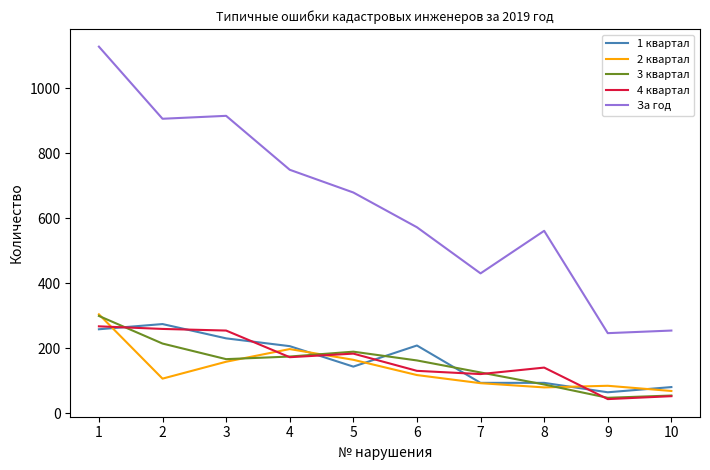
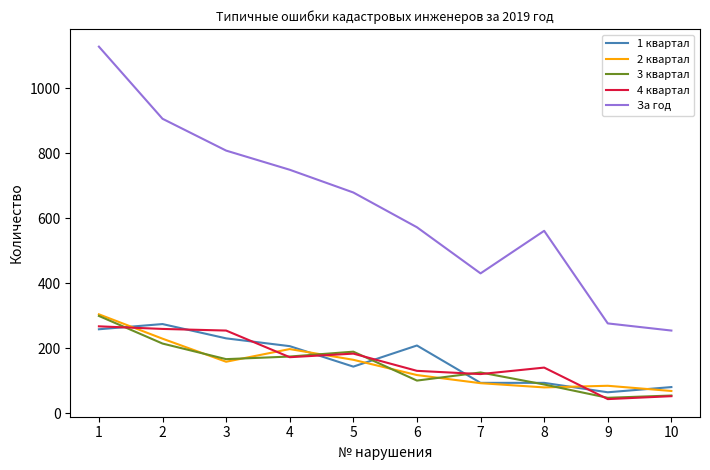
  {
    "1 квартал": {
      "1": 260,
      "2": 270,
      "3": 230,
      "4": 210,
      "5": 140,
      "6": 210,
      "9": 60,
      "10": 80
    },
    "2 квартал": {
-     "2": 110,
+     "2": 230,
      "3": 160,
      "4": 200,
      "5": 160,
      "6": 120,
      "8": 80,
      "9": 80,
      "10": 70
    },
    "3 квартал": {
      "2": 210,
      "3": 170,
-     "6": 160
+     "6": 100
    },
    "4 квартал": {
      "1": 270,
      "2": 260,
      "3": 250,
      "6": 130,
      "8": 140
    },
    "За год": {
      "1": 1130,
      "2": 910,
-     "3": 920,
+     "3": 810,
      "4": 750,
      "5": 680,
      "6": 570,
      "7": 430,
      "8": 560,
-     "9": 250,
+     "9": 280,
      "10": 250
    }
  }
